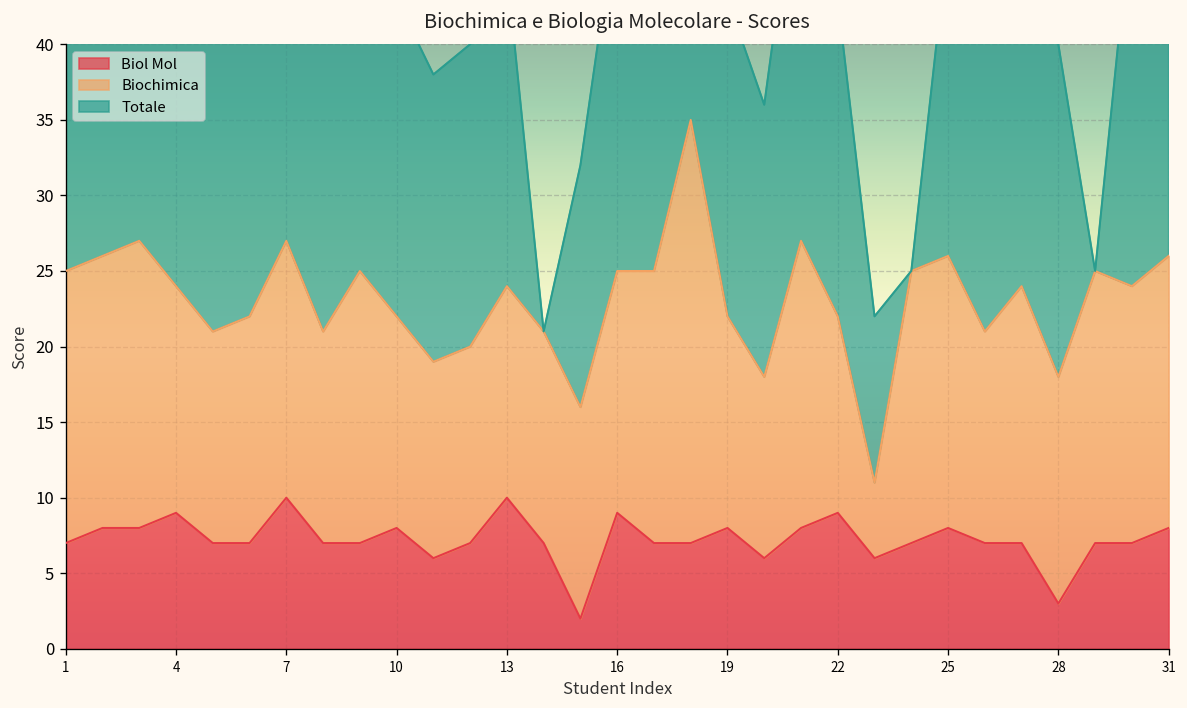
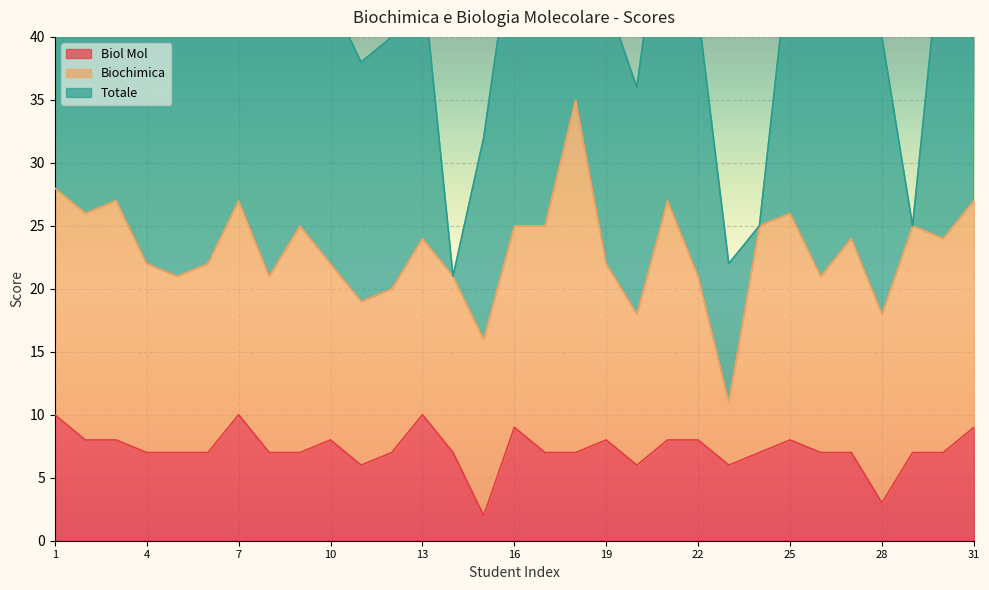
  {
    "Biol Mol": {
-     "1": 7,
-     "4": 9,
+     "1": 10,
+     "4": 7,
      "7": 10,
      "10": 8,
      "13": 10,
      "16": 9,
      "19": 8,
-     "22": 9,
+     "22": 8,
      "25": 8,
      "28": 3,
-     "31": 8
+     "31": 9
    },
    "Biochimica": {
      "7": 27,
      "10": 22,
      "13": 24,
      "16": 25,
      "19": 22,
      "25": 26,
      "28": 18
    },
    "Totale": {
      "28": 22
    }
  }
